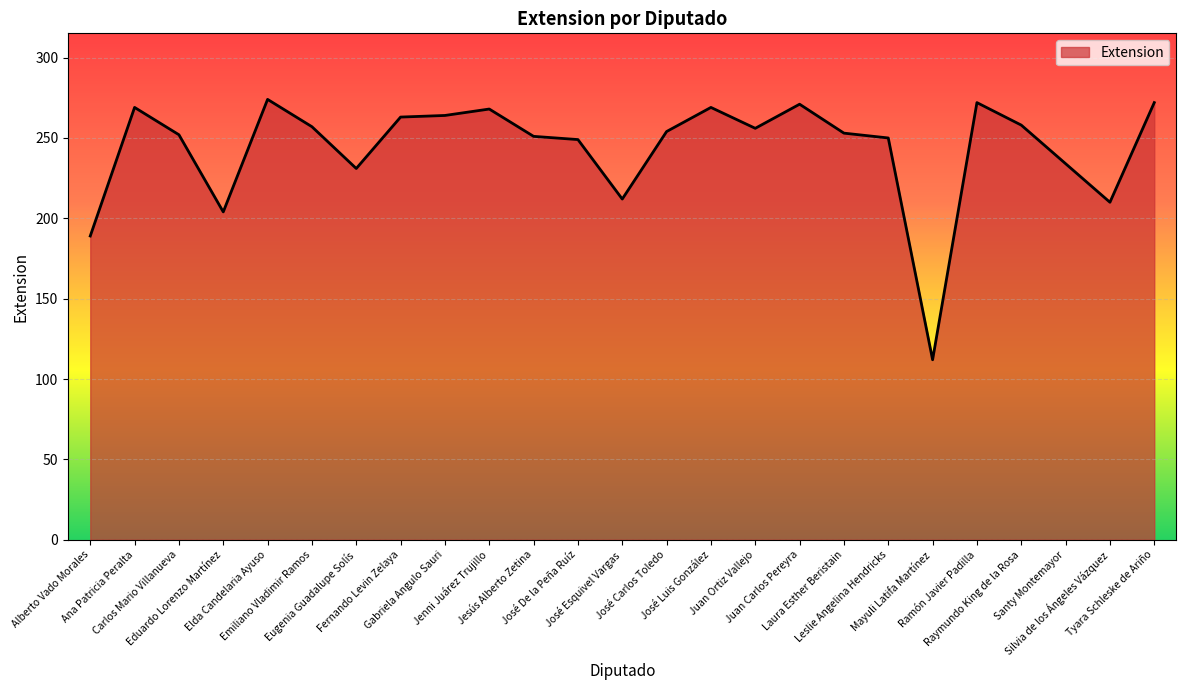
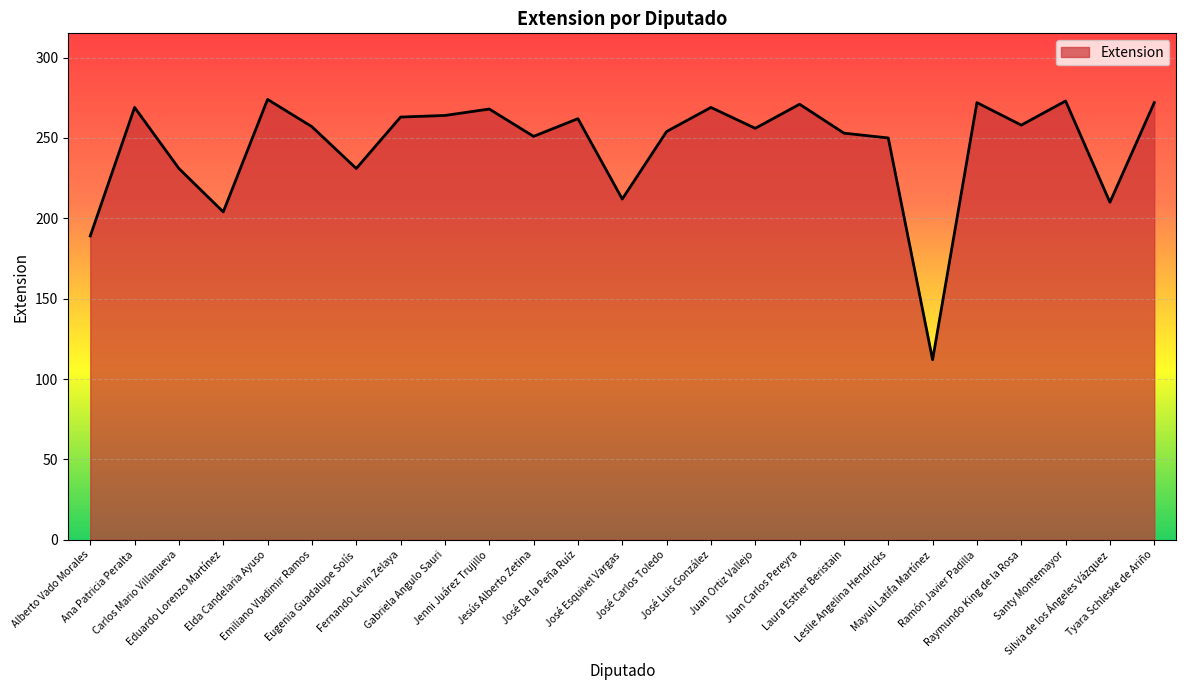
  {
    "Alberto Vado Morales": 189,
    "Ana Patricia Peralta": 269,
-   "Carlos Mario Villanueva": 252,
+   "Carlos Mario Villanueva": 231,
    "Eduardo Lorenzo Martínez": 204,
    "Elda Candelaria Ayuso": 274,
    "Emiliano Vladimir Ramos": 257,
    "Eugenia Guadalupe Solís": 231,
    "Fernando Levin Zelaya": 263,
    "Gabriela Angulo Sauri": 264,
    "Jenni Juárez Trujillo": 268,
    "Jesús Alberto Zetina": 251,
-   "José De la Peña Ruíz": 249,
+   "José De la Peña Ruíz": 262,
    "José Esquivel Vargas": 212,
    "José Carlos Toledo": 254,
    "José Luis González": 269,
    "Juan Ortiz Vallejo": 256,
    "Juan Carlos Pereyra": 271,
    "Laura Esther Beristain": 253,
    "Leslie Angelina Hendricks": 250,
    "Mayuli Latifa Martínez": 112,
    "Ramón Javier Padilla": 272,
    "Raymundo King de la Rosa": 258,
-   "Santy Montemayor": 234,
+   "Santy Montemayor": 273,
    "Silvia de los Ángeles Vázquez": 210,
    "Tyara Schleske de Ariño": 272
  }
